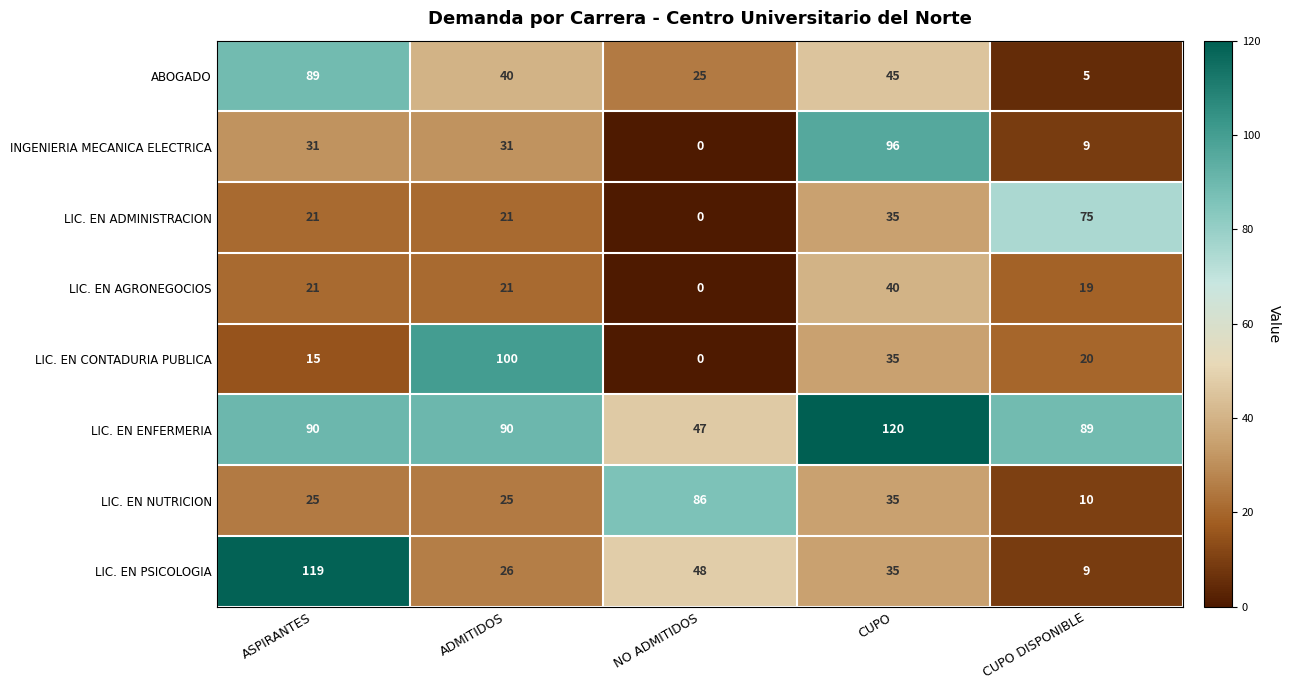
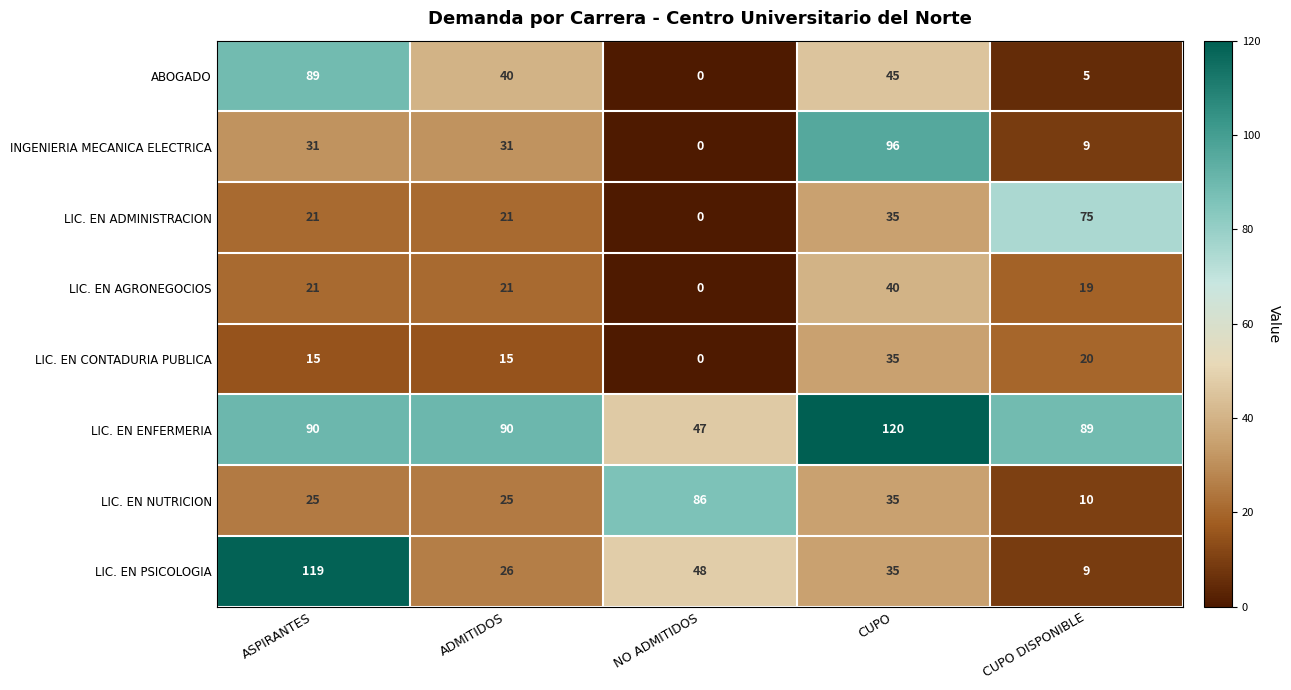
  {
    "ABOGADO": {
      "ASPIRANTES": 89,
      "ADMITIDOS": 40,
-     "NO ADMITIDOS": 25,
+     "NO ADMITIDOS": 0,
      "CUPO": 45,
      "CUPO DISPONIBLE": 5
    },
    "INGENIERIA MECANICA ELECTRICA": {
      "ASPIRANTES": 31,
      "ADMITIDOS": 31,
      "NO ADMITIDOS": 0,
      "CUPO": 96,
      "CUPO DISPONIBLE": 9
    },
    "LIC. EN ADMINISTRACION": {
      "ASPIRANTES": 21,
      "ADMITIDOS": 21,
      "NO ADMITIDOS": 0,
      "CUPO": 35,
      "CUPO DISPONIBLE": 75
    },
    "LIC. EN AGRONEGOCIOS": {
      "ASPIRANTES": 21,
      "ADMITIDOS": 21,
      "NO ADMITIDOS": 0,
      "CUPO": 40,
      "CUPO DISPONIBLE": 19
    },
    "LIC. EN CONTADURIA PUBLICA": {
      "ASPIRANTES": 15,
-     "ADMITIDOS": 100,
+     "ADMITIDOS": 15,
      "NO ADMITIDOS": 0,
      "CUPO": 35,
      "CUPO DISPONIBLE": 20
    },
    "LIC. EN ENFERMERIA": {
      "ASPIRANTES": 90,
      "ADMITIDOS": 90,
      "NO ADMITIDOS": 47,
      "CUPO": 120,
      "CUPO DISPONIBLE": 89
    },
    "LIC. EN NUTRICION": {
      "ASPIRANTES": 25,
      "ADMITIDOS": 25,
      "NO ADMITIDOS": 86,
      "CUPO": 35,
      "CUPO DISPONIBLE": 10
    },
    "LIC. EN PSICOLOGIA": {
      "ASPIRANTES": 119,
      "ADMITIDOS": 26,
      "NO ADMITIDOS": 48,
      "CUPO": 35,
      "CUPO DISPONIBLE": 9
    }
  }
